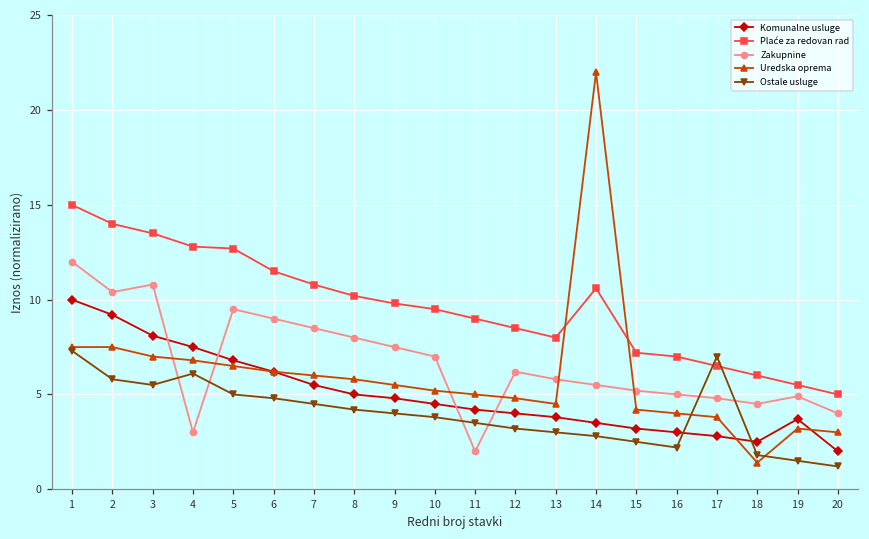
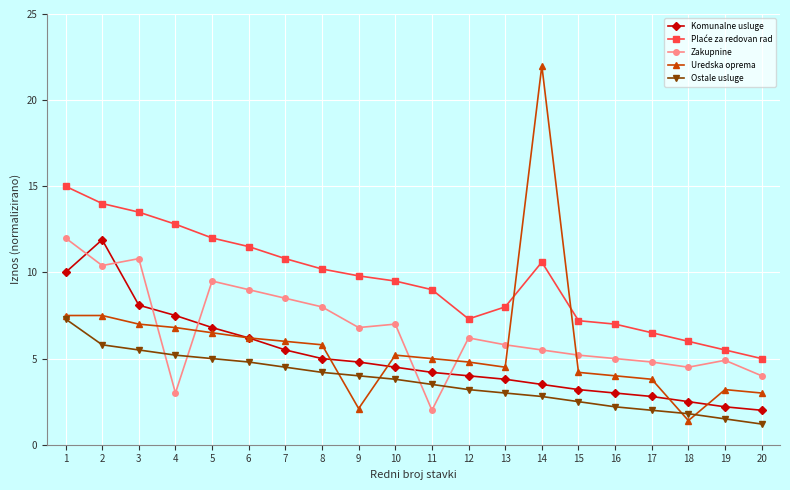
  {
    "Komunalne usluge": {
      "1": 10.0,
-     "2": 9.2,
+     "2": 11.9,
      "3": 8.1,
      "4": 7.5,
      "5": 6.8,
      "7": 5.5,
      "8": 5.0,
      "9": 4.8,
      "10": 4.5,
      "11": 4.2,
      "12": 4.0,
      "13": 3.8,
      "14": 3.5,
      "15": 3.2,
      "16": 3.0,
      "17": 2.8,
      "18": 2.5,
-     "19": 3.7,
+     "19": 2.2,
      "20": 2.0
    },
    "Plaće za redovan rad": {
      "1": 15.0,
      "2": 14.0,
      "3": 13.5,
      "4": 12.8,
-     "5": 12.7,
+     "5": 12.0,
      "6": 11.5,
      "7": 10.8,
      "8": 10.2,
      "9": 9.8,
      "10": 9.5,
      "11": 9.0,
-     "12": 8.5,
+     "12": 7.3,
      "13": 8.0,
      "14": 10.6,
      "15": 7.2,
      "16": 7.0,
      "17": 6.5,
      "18": 6.0,
      "19": 5.5,
      "20": 5.0
    },
    "Zakupnine": {
      "1": 12.0,
      "2": 10.4,
      "3": 10.8,
      "4": 3.0,
      "5": 9.5,
      "6": 9.0,
      "7": 8.5,
      "8": 8.0,
-     "9": 7.5,
+     "9": 6.8,
      "10": 7.0,
      "11": 2.0,
      "12": 6.2,
      "13": 5.8,
      "14": 5.5,
      "15": 5.2,
      "16": 5.0,
      "17": 4.8,
      "18": 4.5,
      "19": 4.9,
      "20": 4.0
    },
    "Uredska oprema": {
      "1": 7.5,
      "2": 7.5,
      "3": 7.0,
      "4": 6.8,
      "5": 6.5,
      "7": 6.0,
      "8": 5.8,
-     "9": 5.5,
+     "9": 2.1,
      "10": 5.2,
      "11": 5.0,
      "12": 4.8,
      "13": 4.5,
      "14": 22.0,
      "15": 4.2,
      "16": 4.0,
      "17": 3.8,
      "18": 1.4,
      "19": 3.2,
      "20": 3.0
    },
    "Ostale usluge": {
      "1": 7.3,
      "2": 5.8,
      "3": 5.5,
-     "4": 6.1,
+     "4": 5.2,
      "5": 5.0,
      "6": 4.8,
      "7": 4.5,
      "8": 4.2,
      "9": 4.0,
      "10": 3.8,
      "11": 3.5,
      "12": 3.2,
      "13": 3.0,
      "14": 2.8,
      "15": 2.5,
      "16": 2.2,
-     "17": 7,
+     "17": 2,
      "18": 1.8,
      "19": 1.5,
      "20": 1.2
    }
  }
